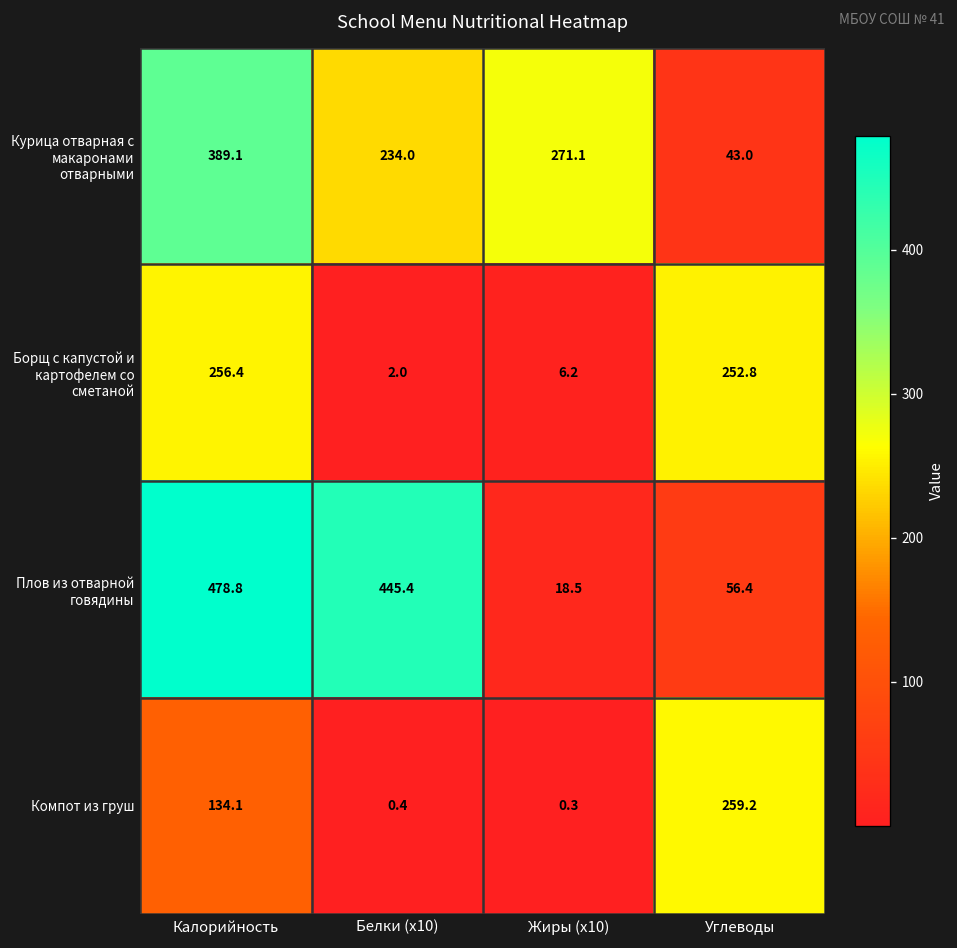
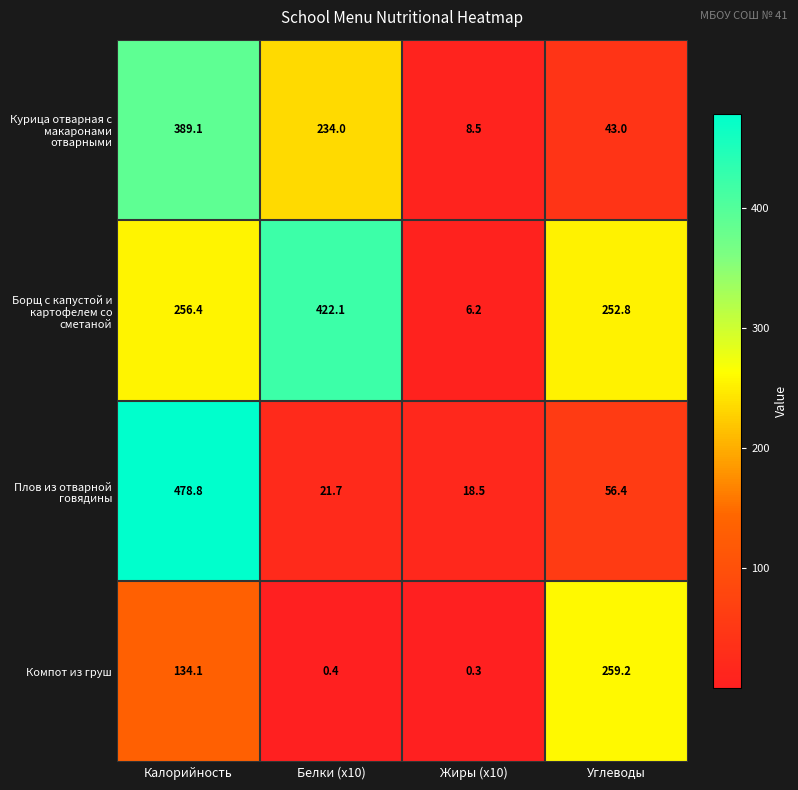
  {
    "Курица отварная с макаронами отварными": {
      "Калорийность": 389.1,
      "Белки (x10)": 234.0,
-     "Жиры (x10)": 271.1,
+     "Жиры (x10)": 8.5,
      "Углеводы": 43.0
    },
    "Борщ с капустой и картофелем со сметаной": {
      "Калорийность": 256.4,
-     "Белки (x10)": 2.0,
+     "Белки (x10)": 422.1,
      "Жиры (x10)": 6.2,
      "Углеводы": 252.8
    },
    "Плов из отварной говядины": {
      "Калорийность": 478.8,
-     "Белки (x10)": 445.4,
+     "Белки (x10)": 21.7,
      "Жиры (x10)": 18.5,
      "Углеводы": 56.4
    },
    "Компот из груш": {
      "Калорийность": 134.1,
      "Белки (x10)": 0.4,
      "Жиры (x10)": 0.3,
      "Углеводы": 259.2
    }
  }
